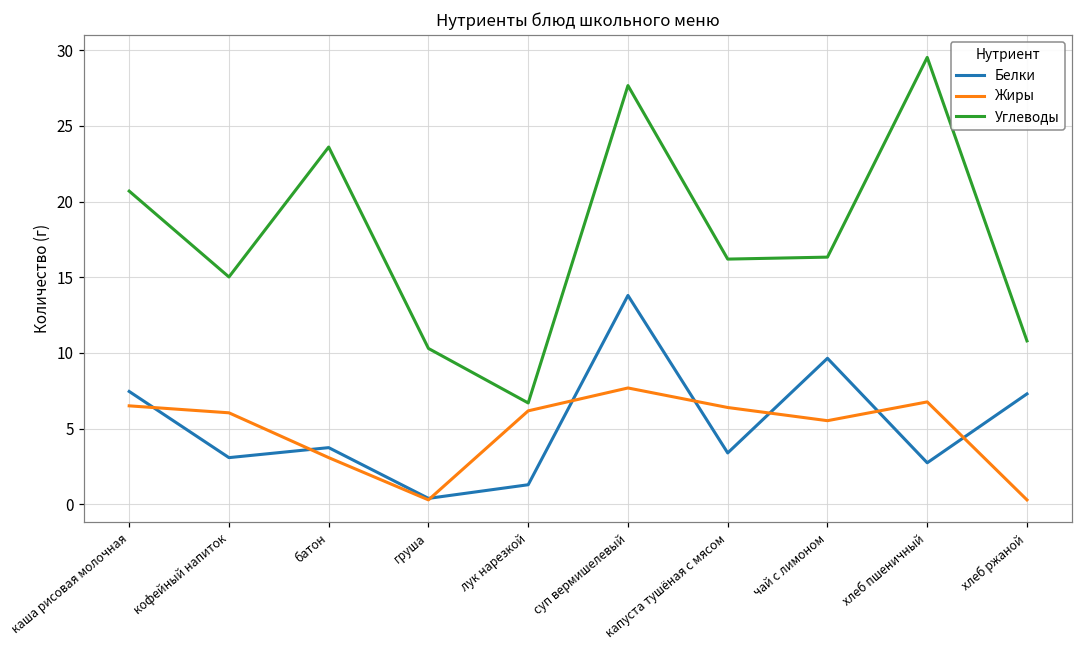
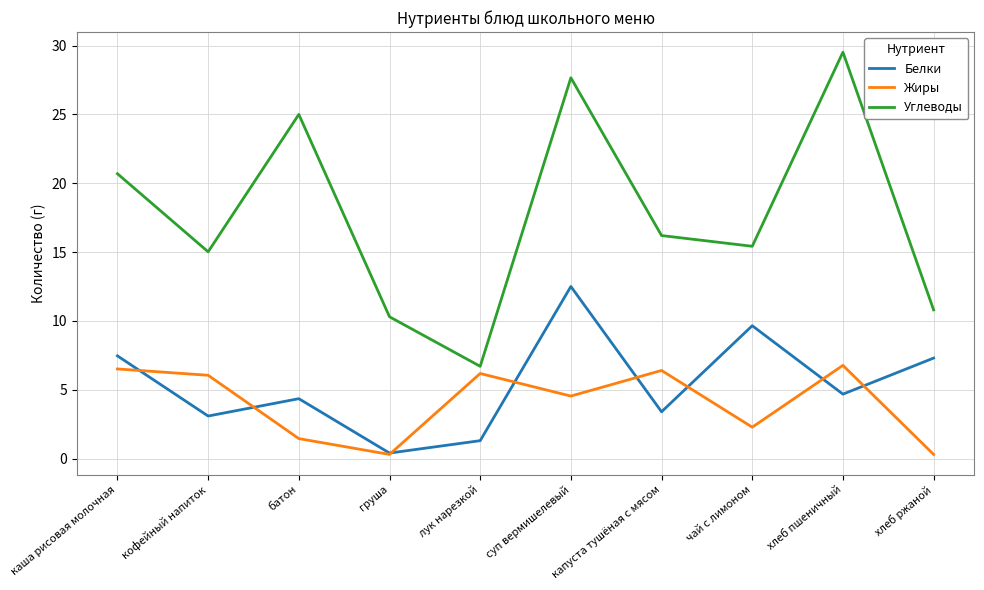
  {
    "Белки": {
      "каша рисовая молочная": 7.5,
      "кофейный напиток": 3.1,
-     "батон": 3.8,
+     "батон": 4.4,
      "лук нарезкой": 1.3,
-     "суп вермишелевый": 13.8,
+     "суп вермишелевый": 12.5,
      "капуста тушёная с мясом": 3.4,
      "чай с лимоном": 9.7,
-     "хлеб пшеничный": 2.8,
+     "хлеб пшеничный": 4.7,
      "хлеб ржаной": 7.3
    },
    "Жиры": {
      "каша рисовая молочная": 6.5,
      "кофейный напиток": 6.1,
-     "батон": 3.1,
+     "батон": 1.5,
      "лук нарезкой": 6.2,
-     "суп вермишелевый": 7.7,
+     "суп вермишелевый": 4.5,
      "капуста тушёная с мясом": 6.4,
-     "чай с лимоном": 5.5,
+     "чай с лимоном": 2.3,
      "хлеб пшеничный": 6.8,
      "хлеб ржаной": 0.3
    },
    "Углеводы": {
      "каша рисовая молочная": 20.7,
      "кофейный напиток": 15.0,
-     "батон": 23.6,
+     "батон": 25.0,
      "груша": 10.3,
      "лук нарезкой": 6.7,
      "суп вермишелевый": 27.7,
      "капуста тушёная с мясом": 16.2,
-     "чай с лимоном": 16.3,
+     "чай с лимоном": 15.4,
      "хлеб пшеничный": 29.5,
      "хлеб ржаной": 10.8
    }
  }
